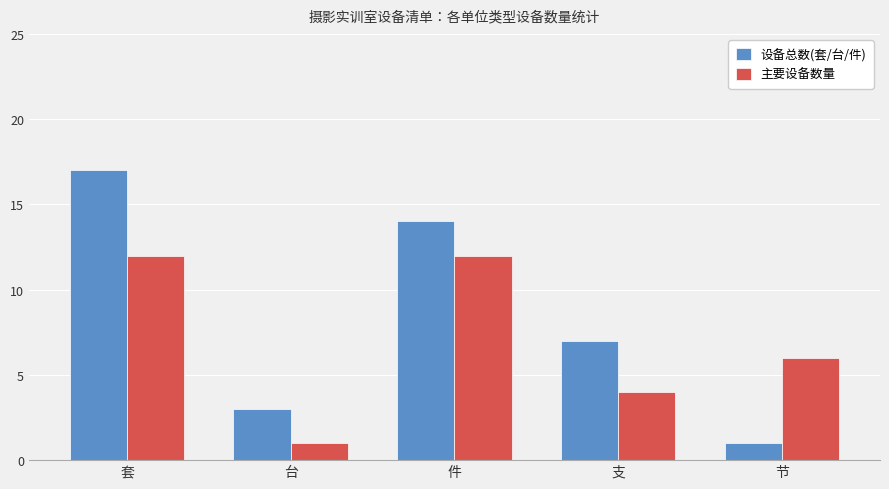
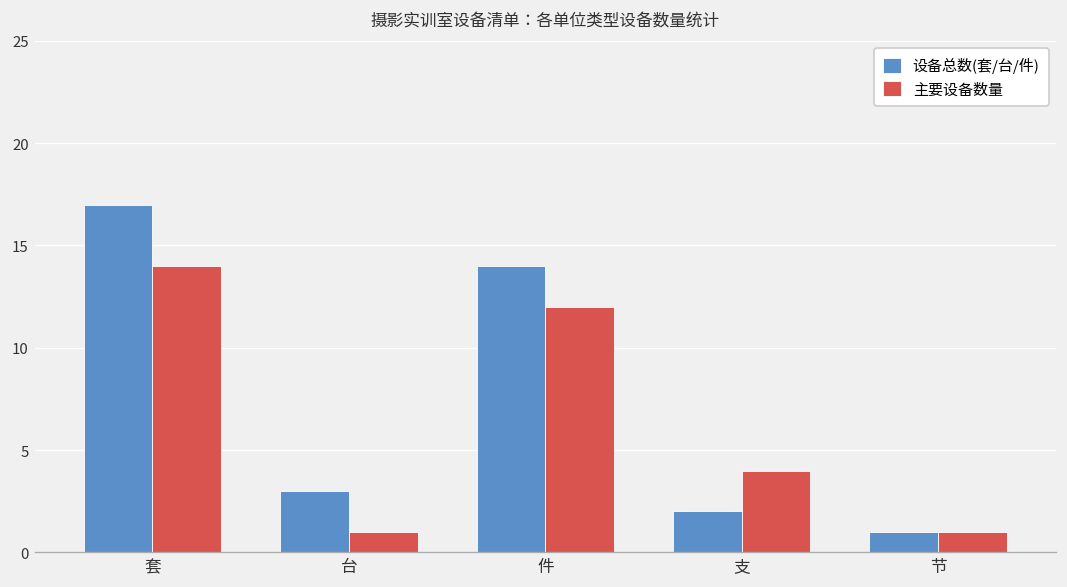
  {
    "设备总数(套/台/件)": {
      "套": 17,
      "台": 3,
      "件": 14,
-     "支": 7,
+     "支": 2,
      "节": 1
    },
    "主要设备数量": {
-     "套": 12,
+     "套": 14,
      "台": 1,
      "件": 12,
      "支": 4,
-     "节": 6
+     "节": 1
    }
  }
